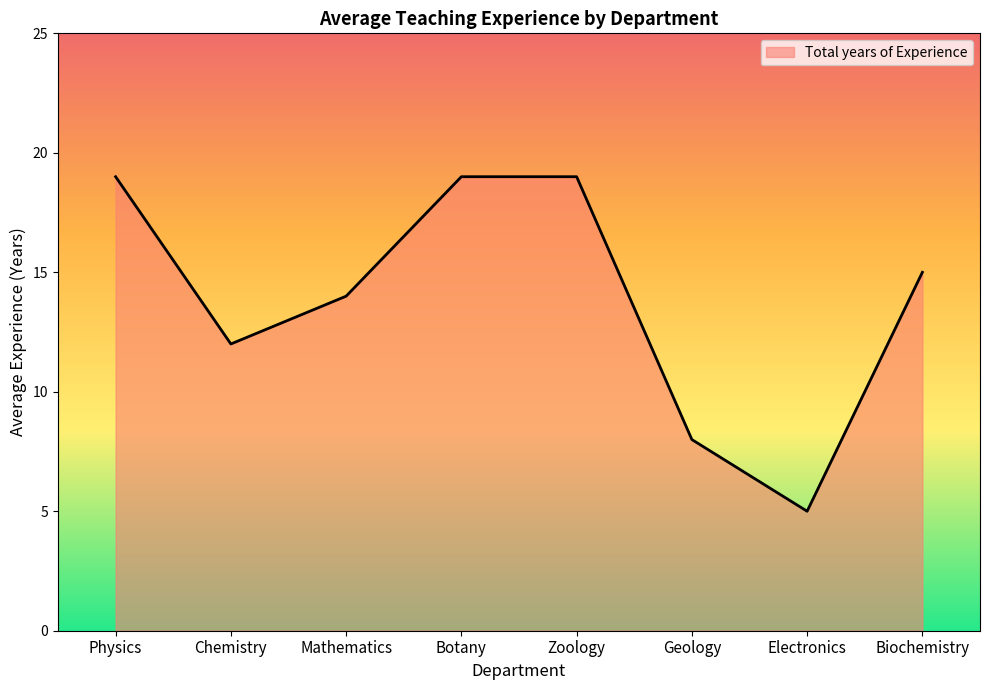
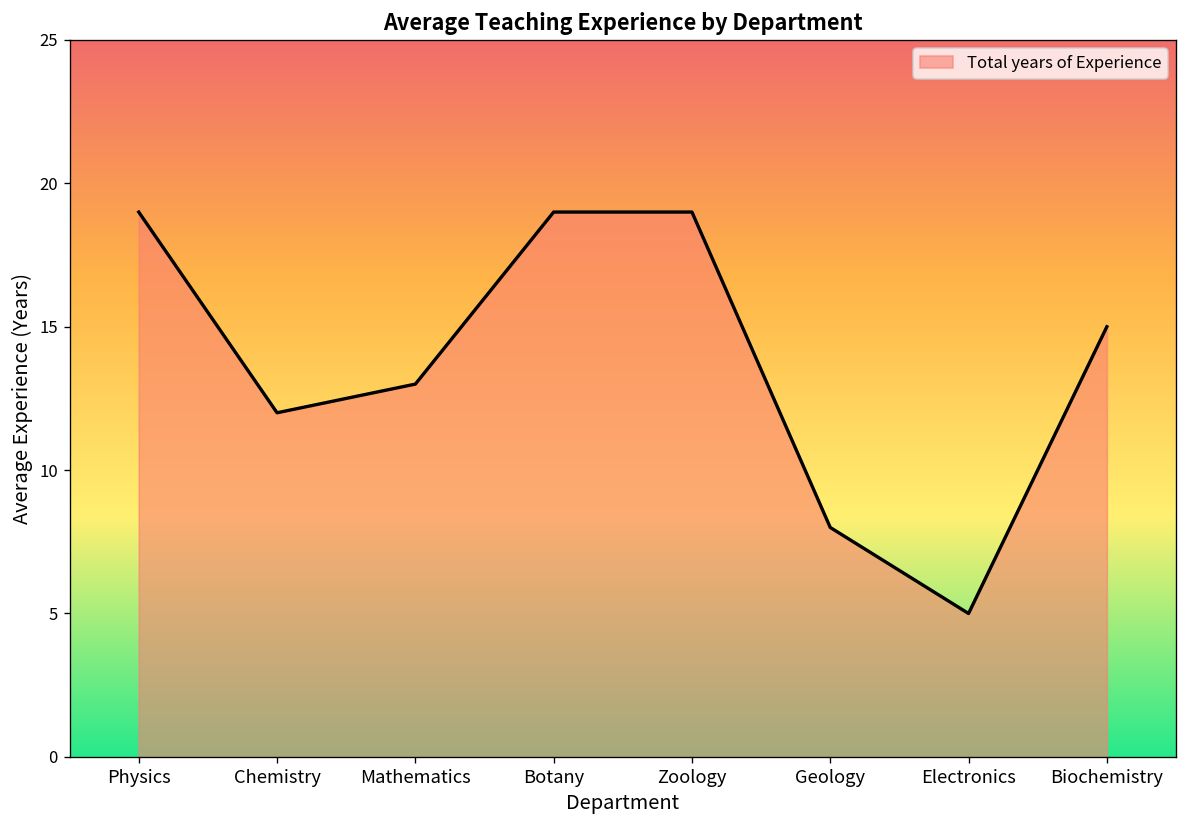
  {
    "Physics": 19,
    "Chemistry": 12,
-   "Mathematics": 14,
+   "Mathematics": 13,
    "Botany": 19,
    "Zoology": 19,
    "Geology": 8,
    "Electronics": 5,
    "Biochemistry": 15
  }
